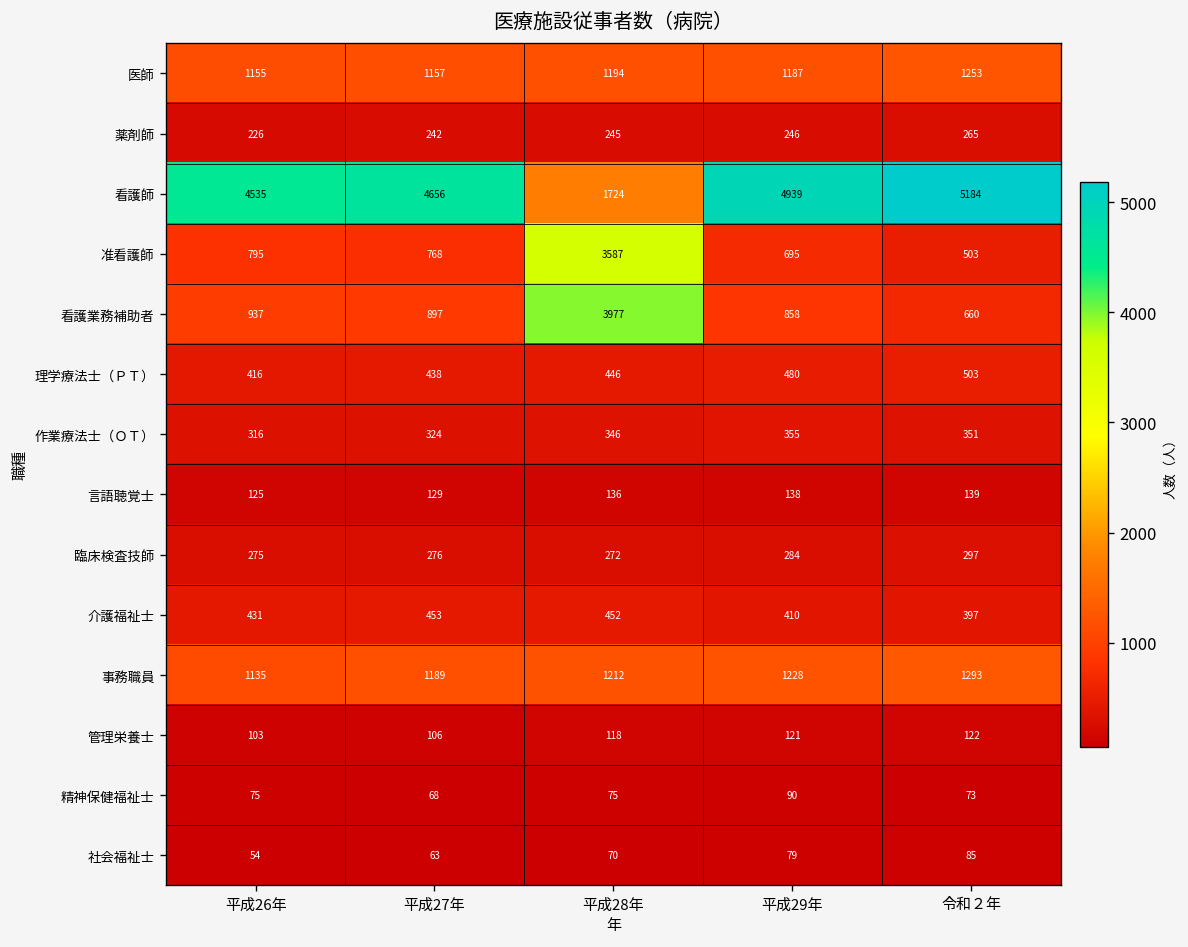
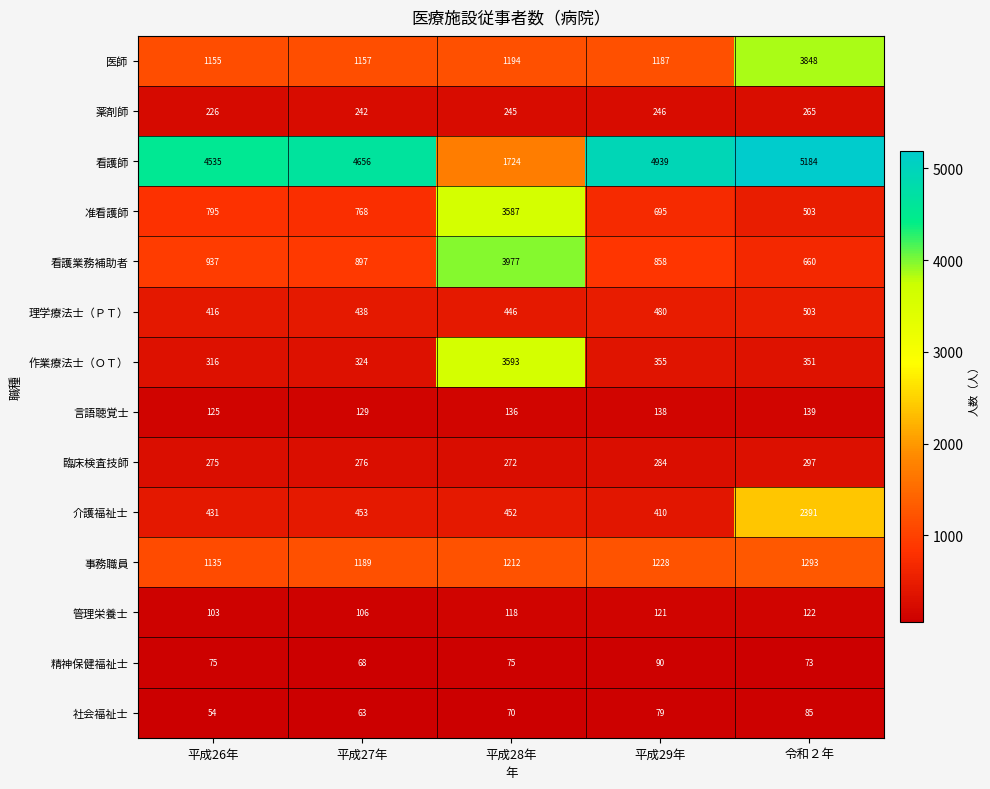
  {
    "医師": {
      "平成26年": 1155,
      "平成27年": 1157,
      "平成28年": 1194,
      "平成29年": 1187,
-     "令和２年": 1253
+     "令和２年": 3848
    },
    "薬剤師": {
      "平成26年": 226,
      "平成27年": 242,
      "平成28年": 245,
      "平成29年": 246,
      "令和２年": 265
    },
    "看護師": {
      "平成26年": 4535,
      "平成27年": 4656,
      "平成28年": 1724,
      "平成29年": 4939,
      "令和２年": 5184
    },
    "准看護師": {
      "平成26年": 795,
      "平成27年": 768,
      "平成28年": 3587,
      "平成29年": 695,
      "令和２年": 503
    },
    "看護業務補助者": {
      "平成26年": 937,
      "平成27年": 897,
      "平成28年": 3977,
      "平成29年": 858,
      "令和２年": 660
    },
    "理学療法士（ＰＴ）": {
      "平成26年": 416,
      "平成27年": 438,
      "平成28年": 446,
      "平成29年": 480,
      "令和２年": 503
    },
    "作業療法士（ＯＴ）": {
      "平成26年": 316,
      "平成27年": 324,
-     "平成28年": 346,
+     "平成28年": 3593,
      "平成29年": 355,
      "令和２年": 351
    },
    "言語聴覚士": {
      "平成26年": 125,
      "平成27年": 129,
      "平成28年": 136,
      "平成29年": 138,
      "令和２年": 139
    },
    "臨床検査技師": {
      "平成26年": 275,
      "平成27年": 276,
      "平成28年": 272,
      "平成29年": 284,
      "令和２年": 297
    },
    "介護福祉士": {
      "平成26年": 431,
      "平成27年": 453,
      "平成28年": 452,
      "平成29年": 410,
-     "令和２年": 397
+     "令和２年": 2391
    },
    "事務職員": {
      "平成26年": 1135,
      "平成27年": 1189,
      "平成28年": 1212,
      "平成29年": 1228,
      "令和２年": 1293
    },
    "管理栄養士": {
      "平成26年": 103,
      "平成27年": 106,
      "平成28年": 118,
      "平成29年": 121,
      "令和２年": 122
    },
    "精神保健福祉士": {
      "平成26年": 75,
      "平成27年": 68,
      "平成28年": 75,
      "平成29年": 90,
      "令和２年": 73
    },
    "社会福祉士": {
      "平成26年": 54,
      "平成27年": 63,
      "平成28年": 70,
      "平成29年": 79,
      "令和２年": 85
    }
  }
